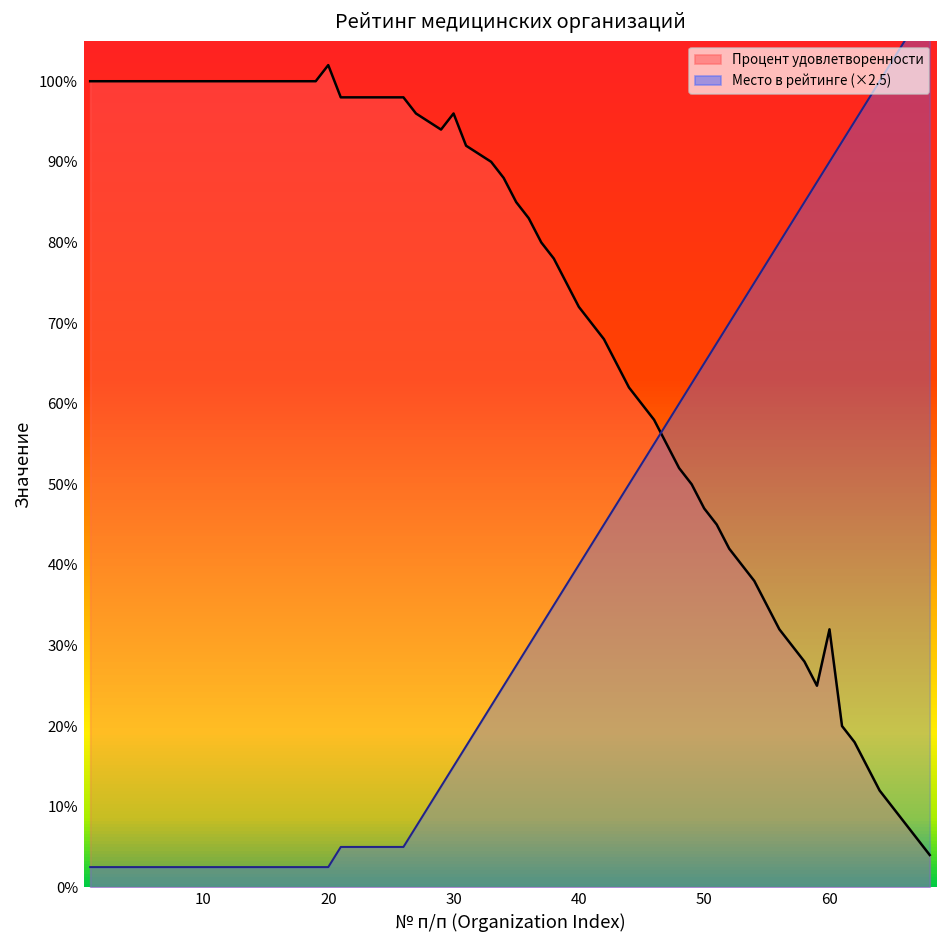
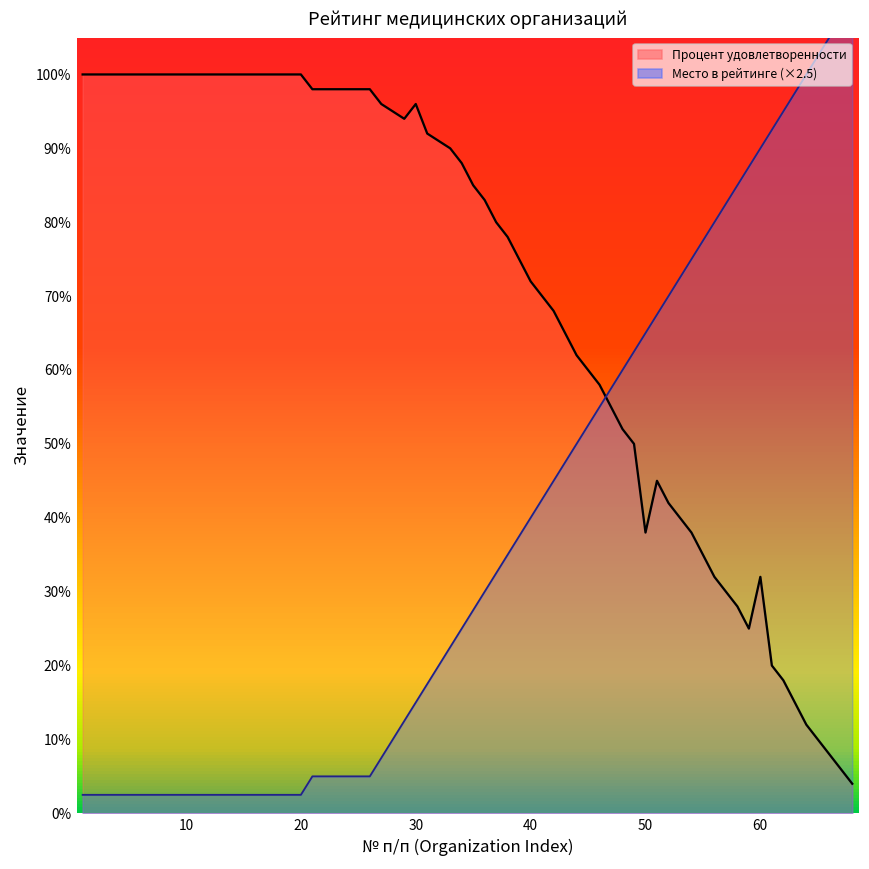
  {
    "Процент удовлетворенности": {
      "10": "100%",
-     "20": "102%",
+     "20": "100%",
      "30": "96%",
      "40": "72%",
-     "50": "47%",
+     "50": "38%",
      "60": "32%"
    }
  }
